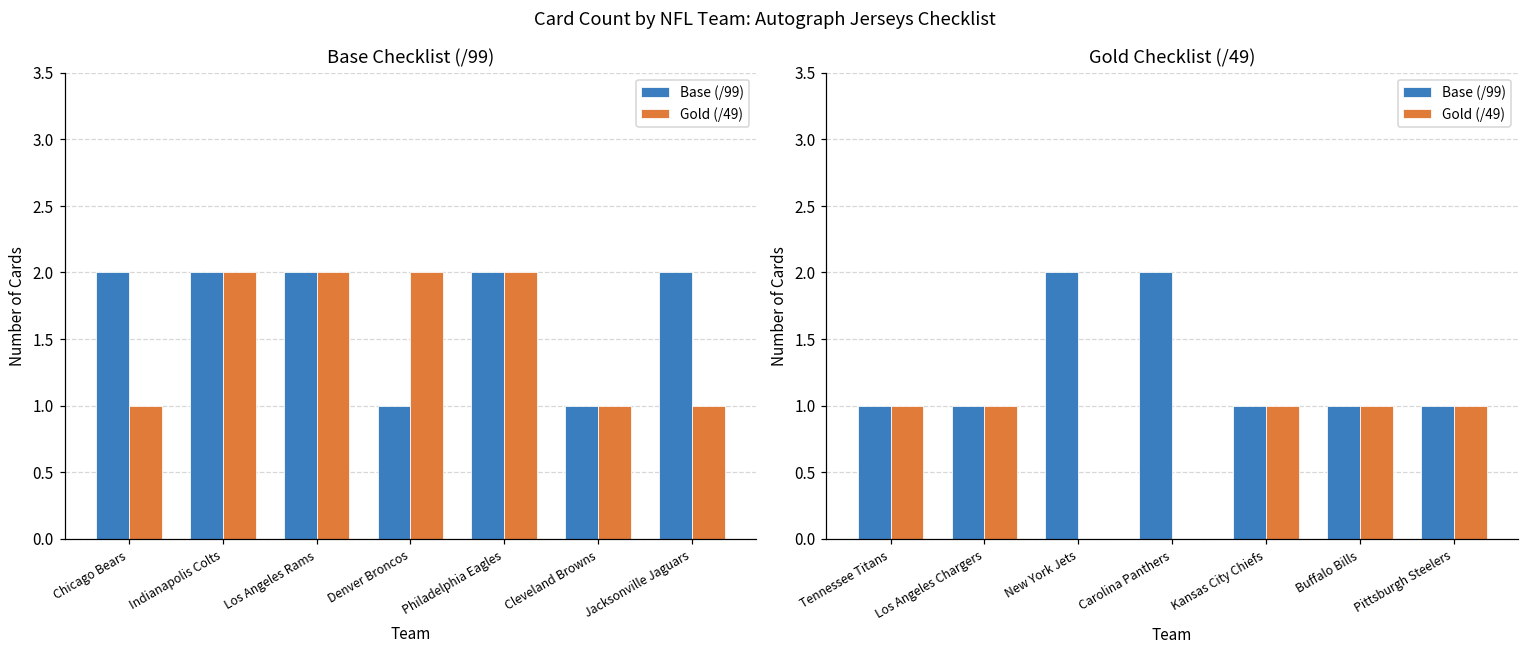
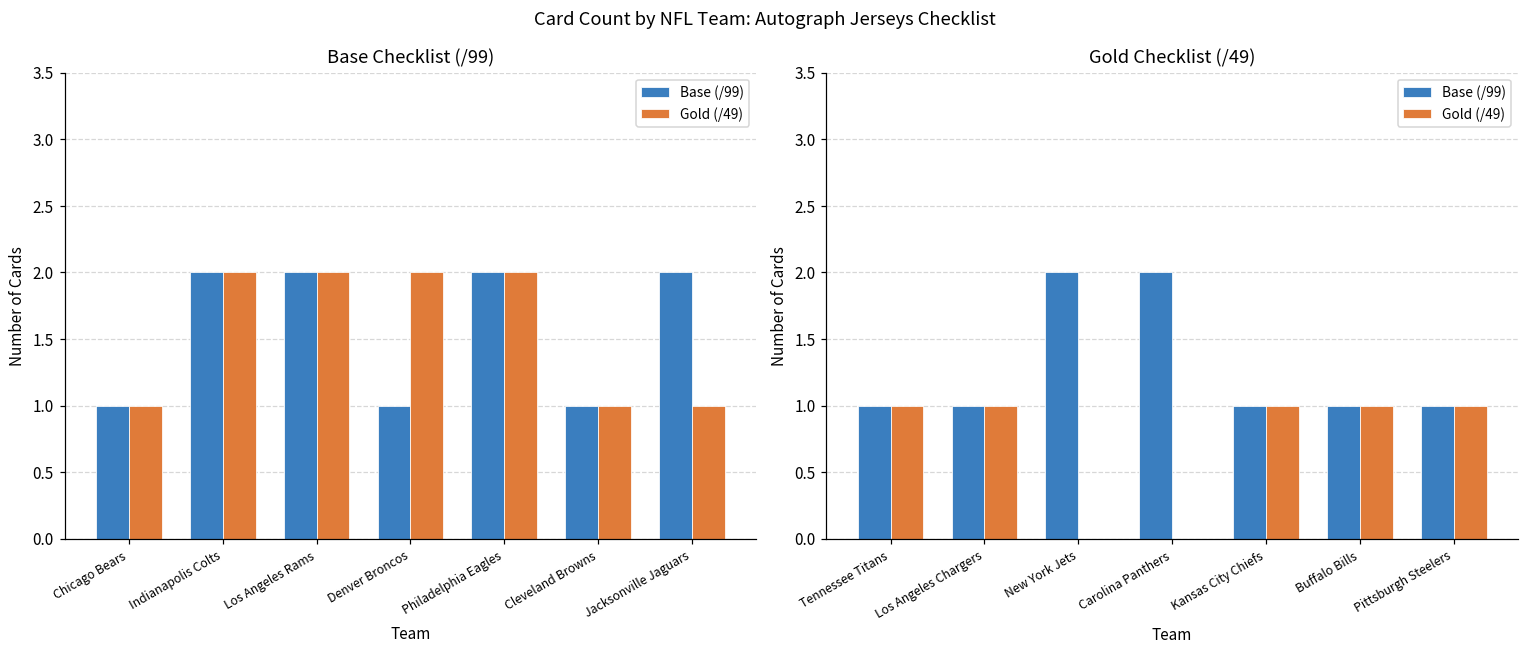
  {
    "Base Checklist (/99)": {
      "Base (/99)": {
-       "Chicago Bears": 2,
+       "Chicago Bears": 1,
        "Indianapolis Colts": 2,
        "Los Angeles Rams": 2,
        "Denver Broncos": 1,
        "Philadelphia Eagles": 2,
        "Cleveland Browns": 1,
        "Jacksonville Jaguars": 2
      },
      "Gold (/49)": {
        "Chicago Bears": 1,
        "Indianapolis Colts": 2,
        "Los Angeles Rams": 2,
        "Denver Broncos": 2,
        "Philadelphia Eagles": 2,
        "Cleveland Browns": 1,
        "Jacksonville Jaguars": 1
      }
    },
    "Gold Checklist (/49)": {
      "Base (/99)": {
        "Tennessee Titans": 1.00,
        "Los Angeles Chargers": 1.00,
        "New York Jets": 2.00,
        "Carolina Panthers": 2.00,
        "Kansas City Chiefs": 1.00,
        "Buffalo Bills": 1.00,
        "Pittsburgh Steelers": 1.00
      },
      "Gold (/49)": {
        "Tennessee Titans": 1.00,
        "Los Angeles Chargers": 1.00,
        "New York Jets": 0.00,
        "Carolina Panthers": 0.00,
        "Kansas City Chiefs": 1.00,
        "Buffalo Bills": 1.00,
        "Pittsburgh Steelers": 1.00
      }
    }
  }
